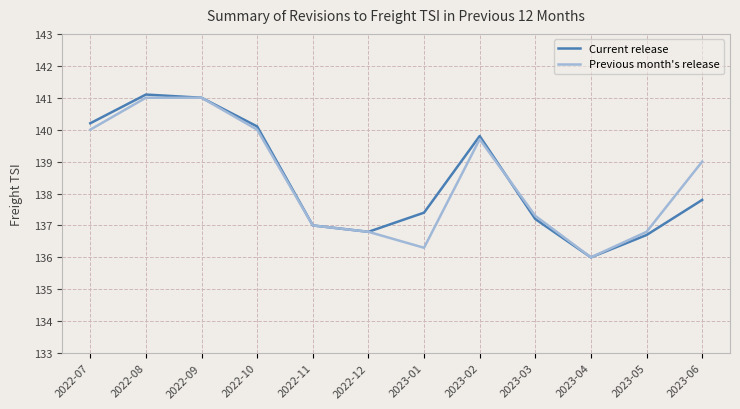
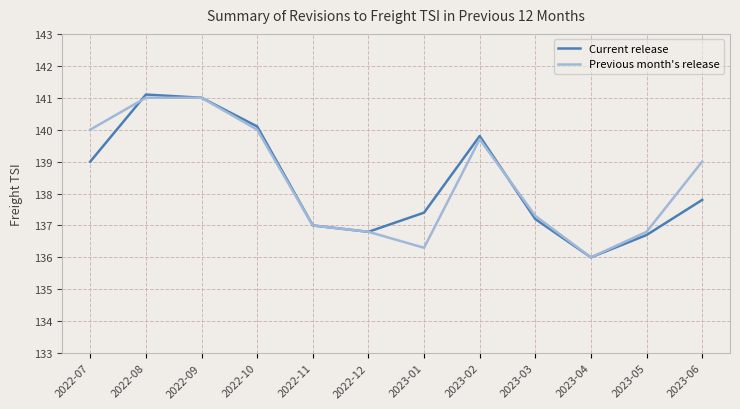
  {
    "Current release": {
-     "2022-07": 140.2,
+     "2022-07": 139.0,
      "2022-08": 141.1,
      "2022-10": 140.1,
      "2023-01": 137.4,
      "2023-02": 139.8,
      "2023-03": 137.2,
      "2023-05": 136.7,
      "2023-06": 137.8
    },
    "Previous month's release": {
      "2022-07": 140.0,
      "2022-08": 141.0,
      "2022-10": 140.0,
      "2023-01": 136.3,
      "2023-02": 139.7,
      "2023-03": 137.3,
      "2023-05": 136.8,
      "2023-06": 139.0
    }
  }
